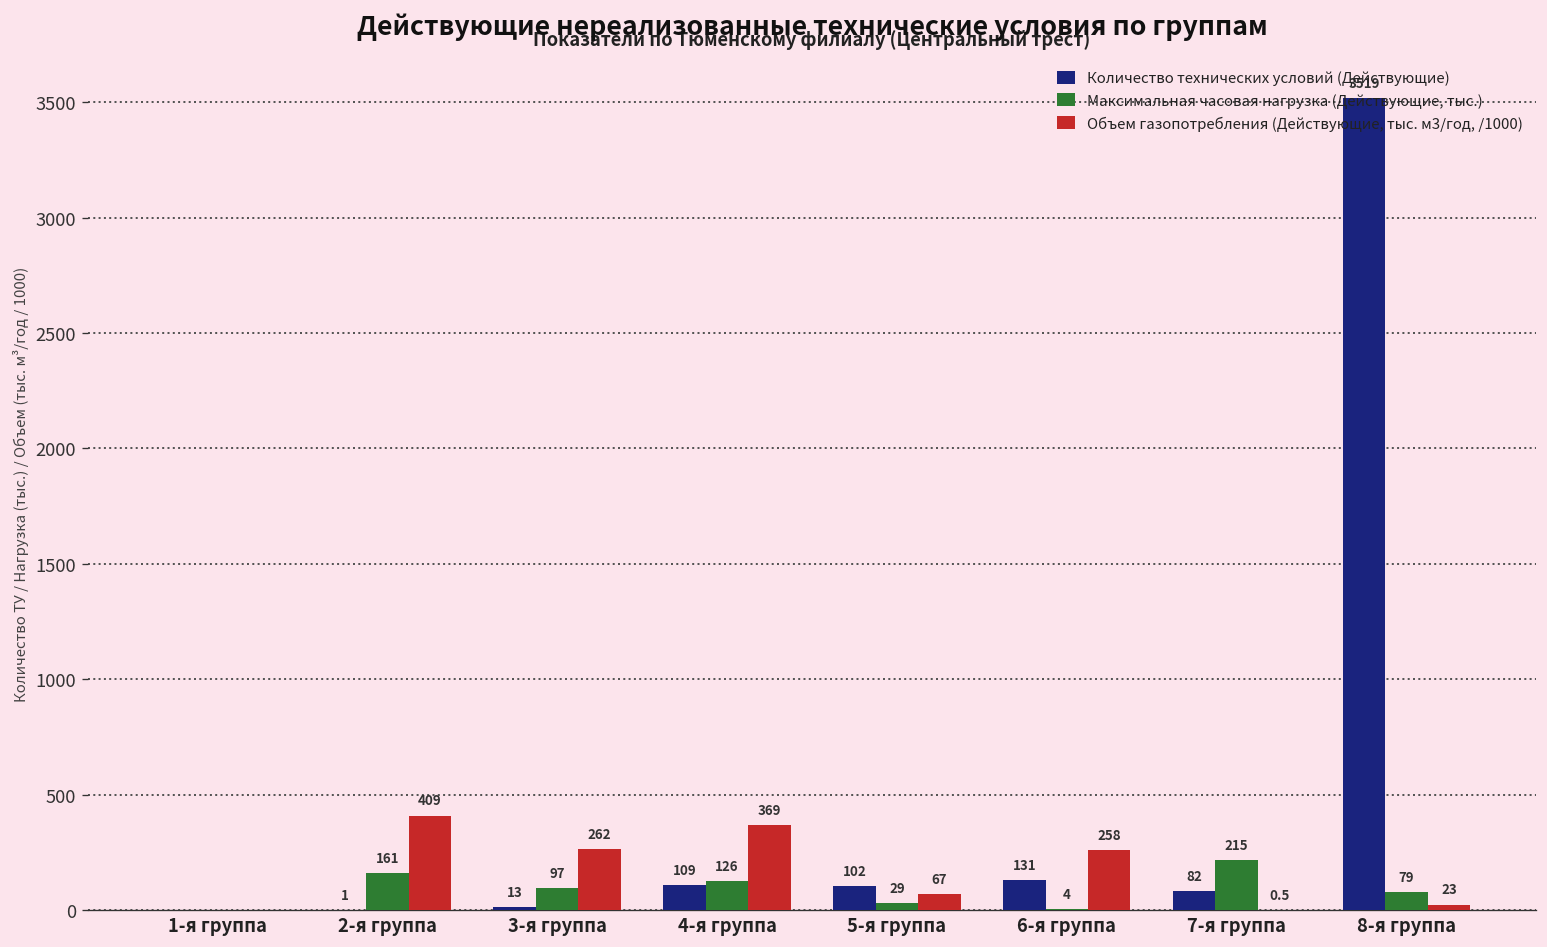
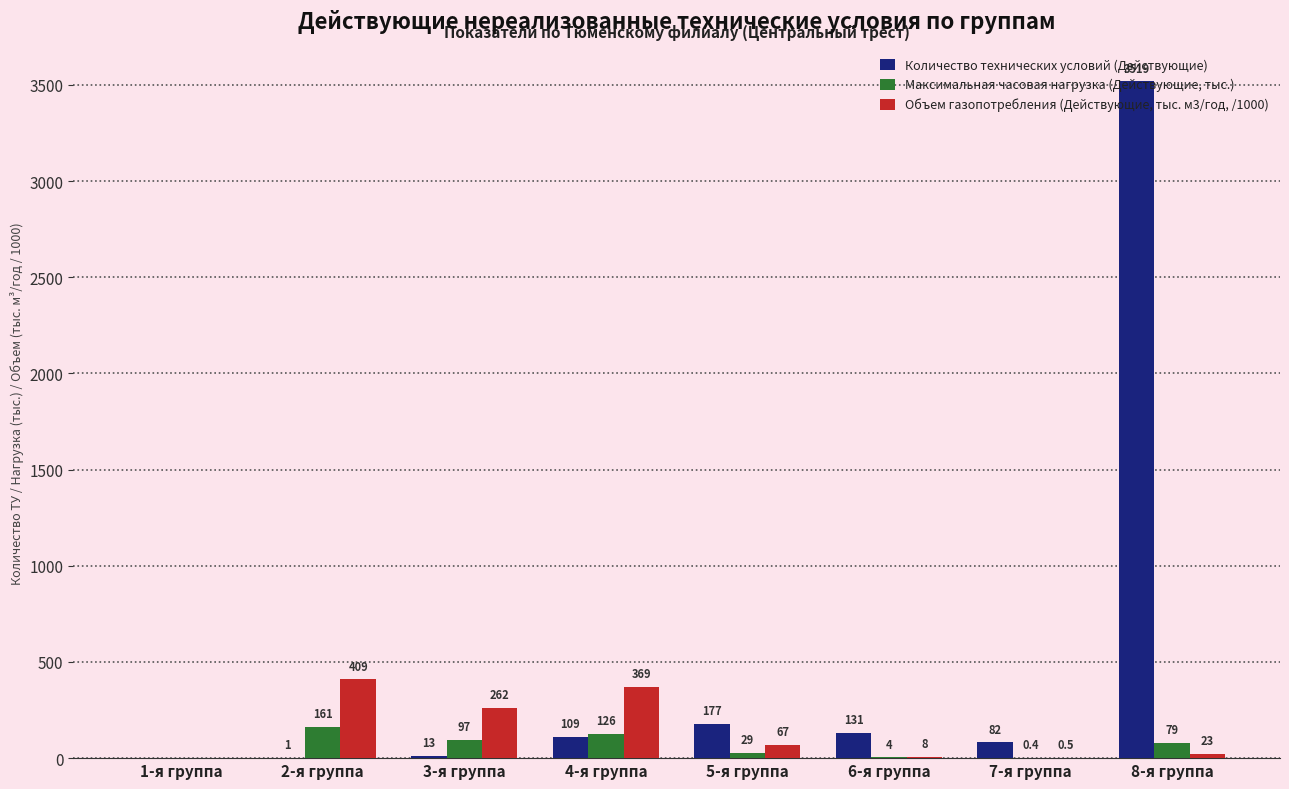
  {
    "Количество технических условий (Действующие)": {
      "2-я группа": 1,
      "3-я группа": 13,
      "4-я группа": 109,
-     "5-я группа": 102,
+     "5-я группа": 177,
      "6-я группа": 131,
      "7-я группа": 82,
      "8-я группа": 3519
    },
    "Максимальная часовая нагрузка (Действующие, тыс.)": {
      "2-я группа": 161,
      "3-я группа": 97,
      "4-я группа": 126,
      "5-я группа": 29,
      "6-я группа": 4,
-     "7-я группа": 215,
+     "7-я группа": 0.4,
      "8-я группа": 79
    },
    "Объем газопотребления (Действующие, тыс. м3/год, /1000)": {
      "2-я группа": 409,
      "3-я группа": 262,
      "4-я группа": 369,
      "5-я группа": 67,
-     "6-я группа": 258,
+     "6-я группа": 8,
      "7-я группа": 0.5,
      "8-я группа": 23
    }
  }
